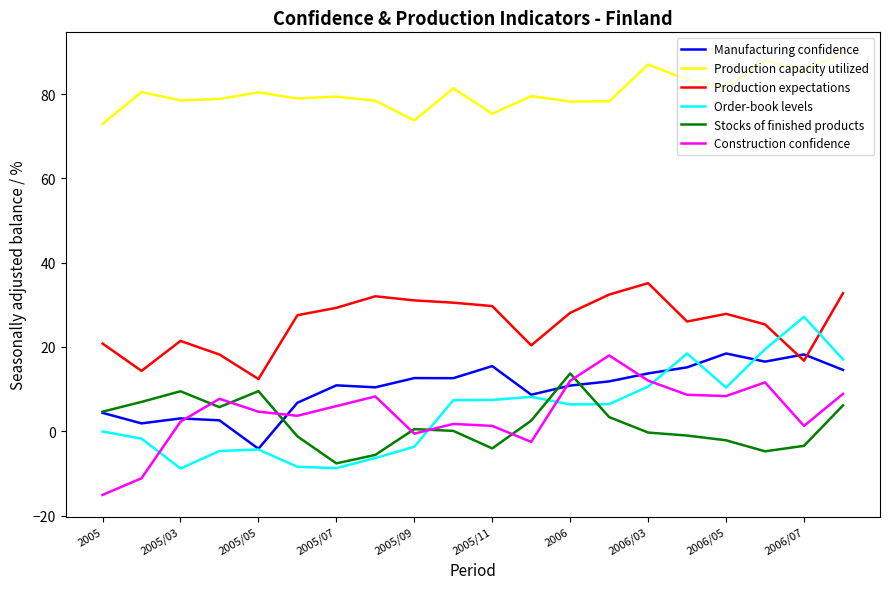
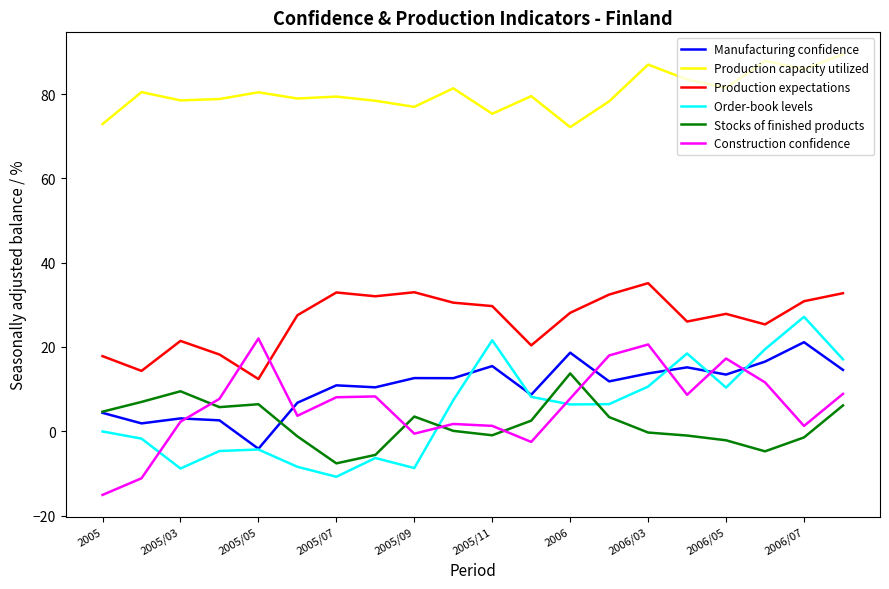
  {
    "Manufacturing confidence": {
      "2005/03": 3,
      "2005/07": 11,
      "2005/09": 13,
      "2005/11": 15,
-     "2006": 11,
+     "2006": 19,
      "2006/03": 14,
-     "2006/05": 18,
-     "2006/07": 18
+     "2006/05": 13,
+     "2006/07": 21
    },
    "Production capacity utilized": {
      "2005": 73,
      "2005/03": 79,
      "2005/05": 80,
      "2005/07": 79,
-     "2005/09": 74,
+     "2005/09": 77,
      "2005/11": 75,
-     "2006": 78,
+     "2006": 72,
      "2006/03": 87
    },
    "Production expectations": {
-     "2005": 21,
+     "2005": 18,
      "2005/03": 21,
      "2005/05": 12,
-     "2005/07": 29,
-     "2005/09": 31,
+     "2005/07": 33,
+     "2005/09": 33,
      "2005/11": 30,
      "2006": 28,
      "2006/03": 35,
      "2006/05": 28,
-     "2006/07": 17
+     "2006/07": 31
    },
    "Order-book levels": {
      "2005": 0,
      "2005/03": -9,
-     "2005/07": -9,
-     "2005/09": -4,
-     "2005/11": 7,
+     "2005/07": -11,
+     "2005/09": -9,
+     "2005/11": 22,
      "2006": 6,
      "2006/03": 11,
      "2006/05": 10,
      "2006/07": 27
    },
    "Stocks of finished products": {
      "2005/03": 9,
-     "2005/05": 10,
+     "2005/05": 6,
      "2005/07": -8,
-     "2005/09": 1,
-     "2005/11": -4,
+     "2005/09": 3,
+     "2005/11": -1,
      "2006": 14,
      "2006/03": 0,
      "2006/05": -2,
-     "2006/07": -3
+     "2006/07": -1
    },
    "Construction confidence": {
      "2005": -15,
      "2005/03": 2,
-     "2005/05": 5,
-     "2005/07": 6,
+     "2005/05": 22,
+     "2005/07": 8,
      "2005/09": -1,
      "2005/11": 1,
-     "2006": 12,
-     "2006/03": 12,
-     "2006/05": 8,
+     "2006": 8,
+     "2006/03": 21,
+     "2006/05": 17,
      "2006/07": 1
    }
  }
